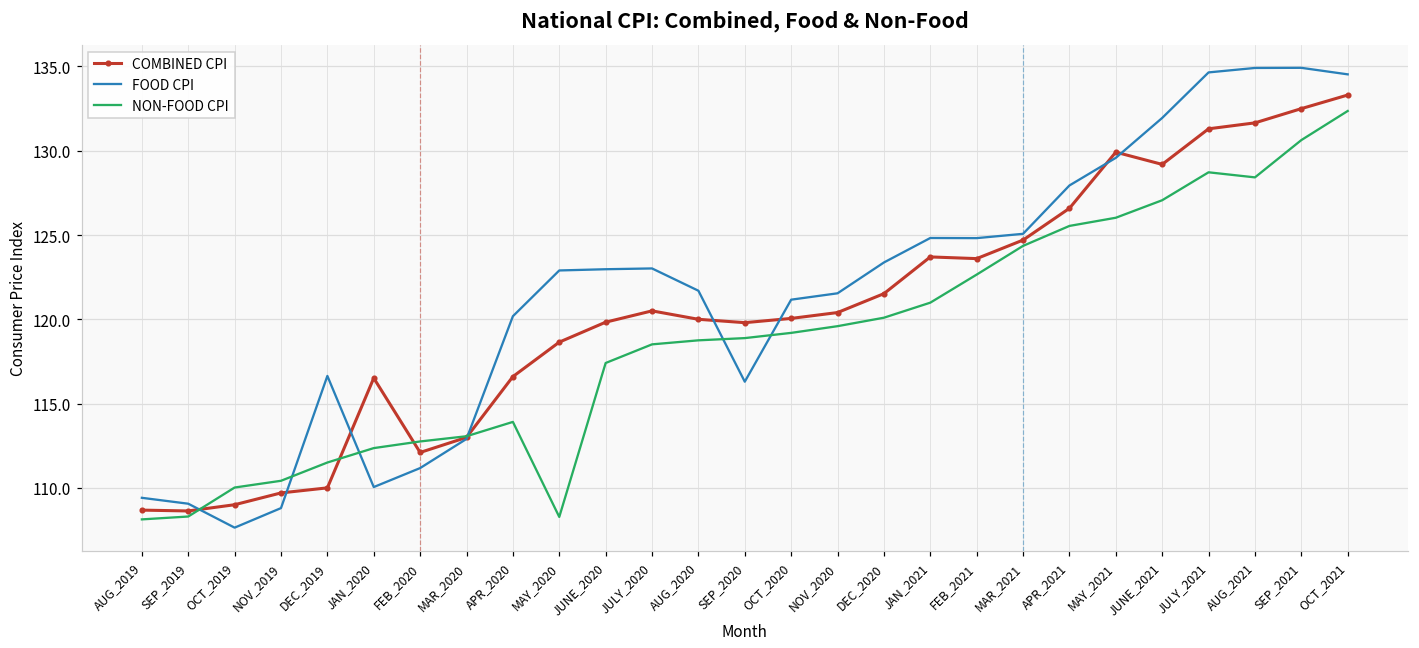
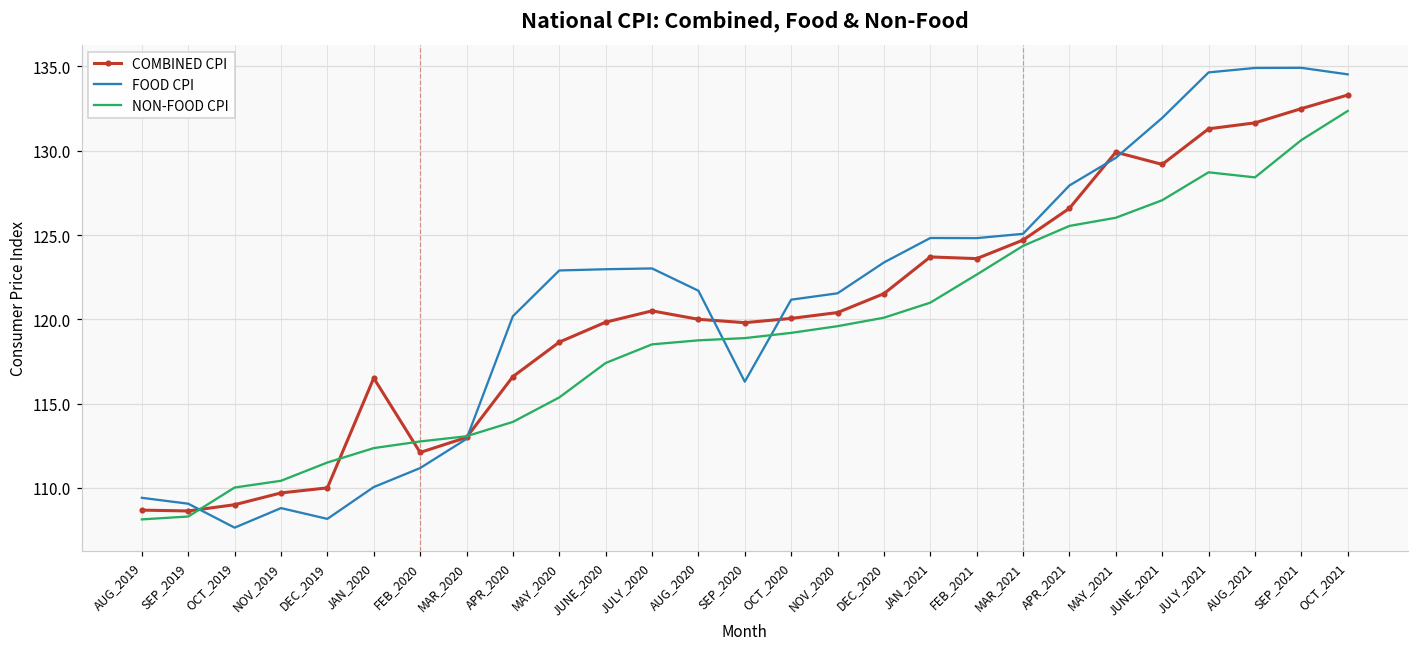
  {
    "COMBINED CPI": {
      "AUG_2019": 108.7,
      "SEP_2019": 108.6,
      "OCT_2019": 109.0,
      "NOV_2019": 109.7,
      "DEC_2019": 110.0,
      "JAN_2020": 116.5,
      "FEB_2020": 112.1,
      "APR_2020": 116.6,
      "MAY_2020": 118.6,
      "JUNE_2020": 119.8,
      "JULY_2020": 120.5,
      "AUG_2020": 120.0,
      "SEP_2020": 119.8,
      "OCT_2020": 120.1,
      "NOV_2020": 120.4,
      "DEC_2020": 121.5,
      "JAN_2021": 123.7,
      "FEB_2021": 123.6,
      "MAR_2021": 124.7,
      "APR_2021": 126.6,
      "MAY_2021": 129.9,
      "JUNE_2021": 129.2,
      "JULY_2021": 131.3,
      "AUG_2021": 131.7,
      "SEP_2021": 132.5,
      "OCT_2021": 133.3
    },
    "FOOD CPI": {
      "AUG_2019": 109.4,
      "SEP_2019": 109.1,
      "OCT_2019": 107.6,
      "NOV_2019": 108.8,
-     "DEC_2019": 116.6,
+     "DEC_2019": 108.2,
      "JAN_2020": 110.0,
      "FEB_2020": 111.2,
      "APR_2020": 120.2,
      "MAY_2020": 122.9,
      "JUNE_2020": 123.0,
      "JULY_2020": 123.0,
      "AUG_2020": 121.7,
      "SEP_2020": 116.3,
      "OCT_2020": 121.2,
      "NOV_2020": 121.5,
      "DEC_2020": 123.4,
      "JAN_2021": 124.8,
      "FEB_2021": 124.8,
      "MAR_2021": 125.1,
      "APR_2021": 127.9,
      "MAY_2021": 129.6,
      "JUNE_2021": 131.9,
      "JULY_2021": 134.6,
      "AUG_2021": 134.9,
      "SEP_2021": 134.9,
      "OCT_2021": 134.5
    },
    "NON-FOOD CPI": {
      "AUG_2019": 108.1,
      "SEP_2019": 108.3,
      "OCT_2019": 110.0,
      "NOV_2019": 110.4,
      "DEC_2019": 111.5,
      "JAN_2020": 112.4,
      "FEB_2020": 112.8,
      "APR_2020": 113.9,
-     "MAY_2020": 108.3,
+     "MAY_2020": 115.4,
      "JUNE_2020": 117.4,
      "JULY_2020": 118.5,
      "AUG_2020": 118.8,
      "SEP_2020": 118.9,
      "OCT_2020": 119.2,
      "NOV_2020": 119.6,
      "DEC_2020": 120.1,
      "JAN_2021": 121.0,
      "FEB_2021": 122.7,
      "MAR_2021": 124.4,
      "APR_2021": 125.5,
      "MAY_2021": 126.0,
      "JUNE_2021": 127.1,
      "JULY_2021": 128.7,
      "AUG_2021": 128.4,
      "SEP_2021": 130.6,
      "OCT_2021": 132.4
    }
  }
